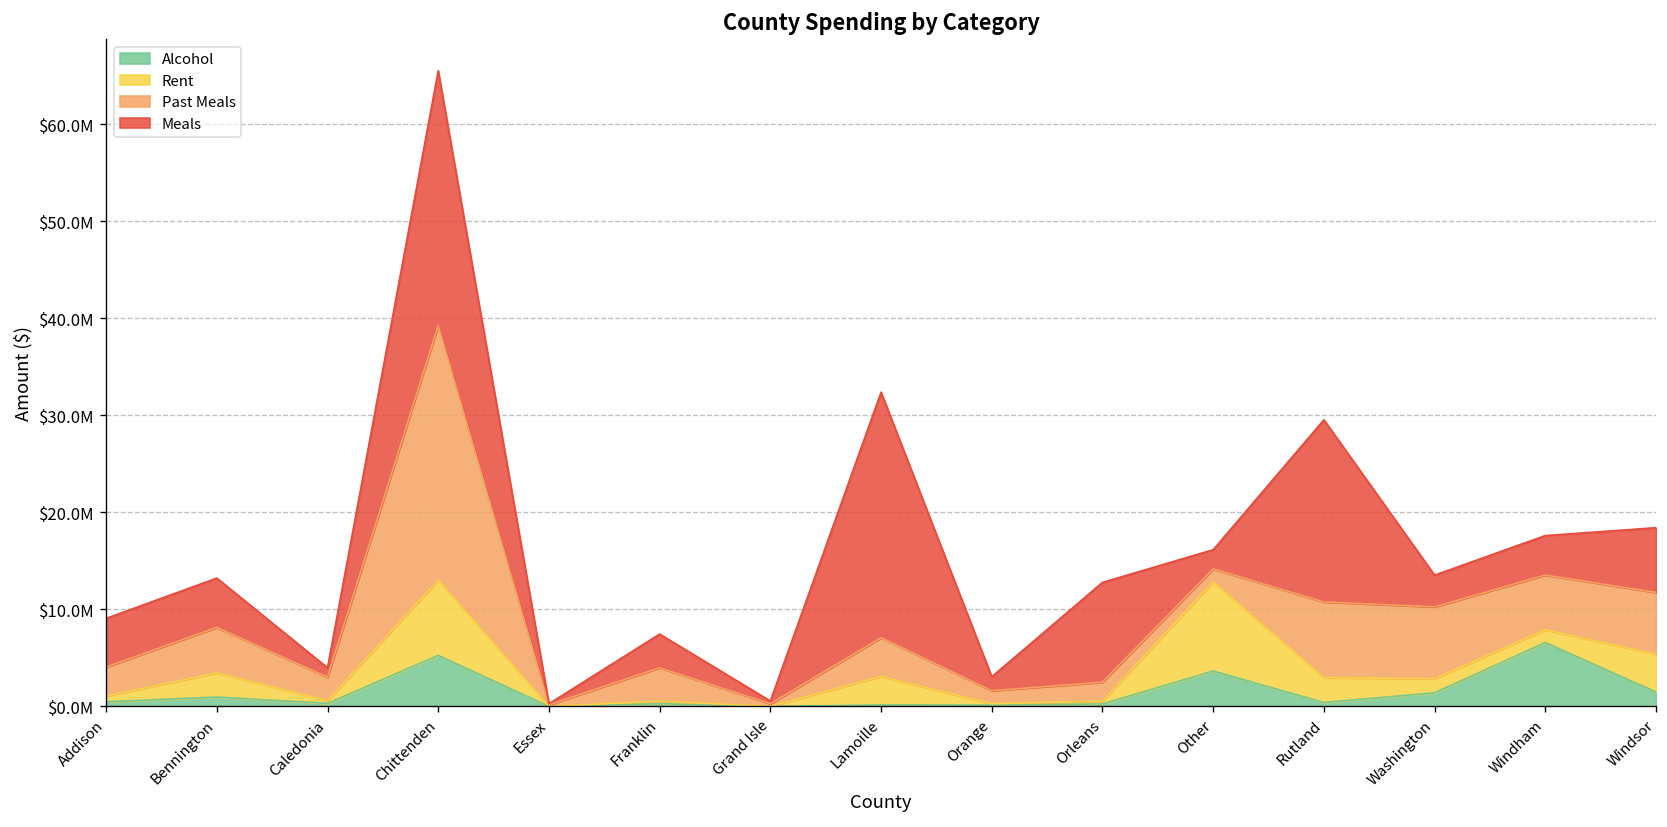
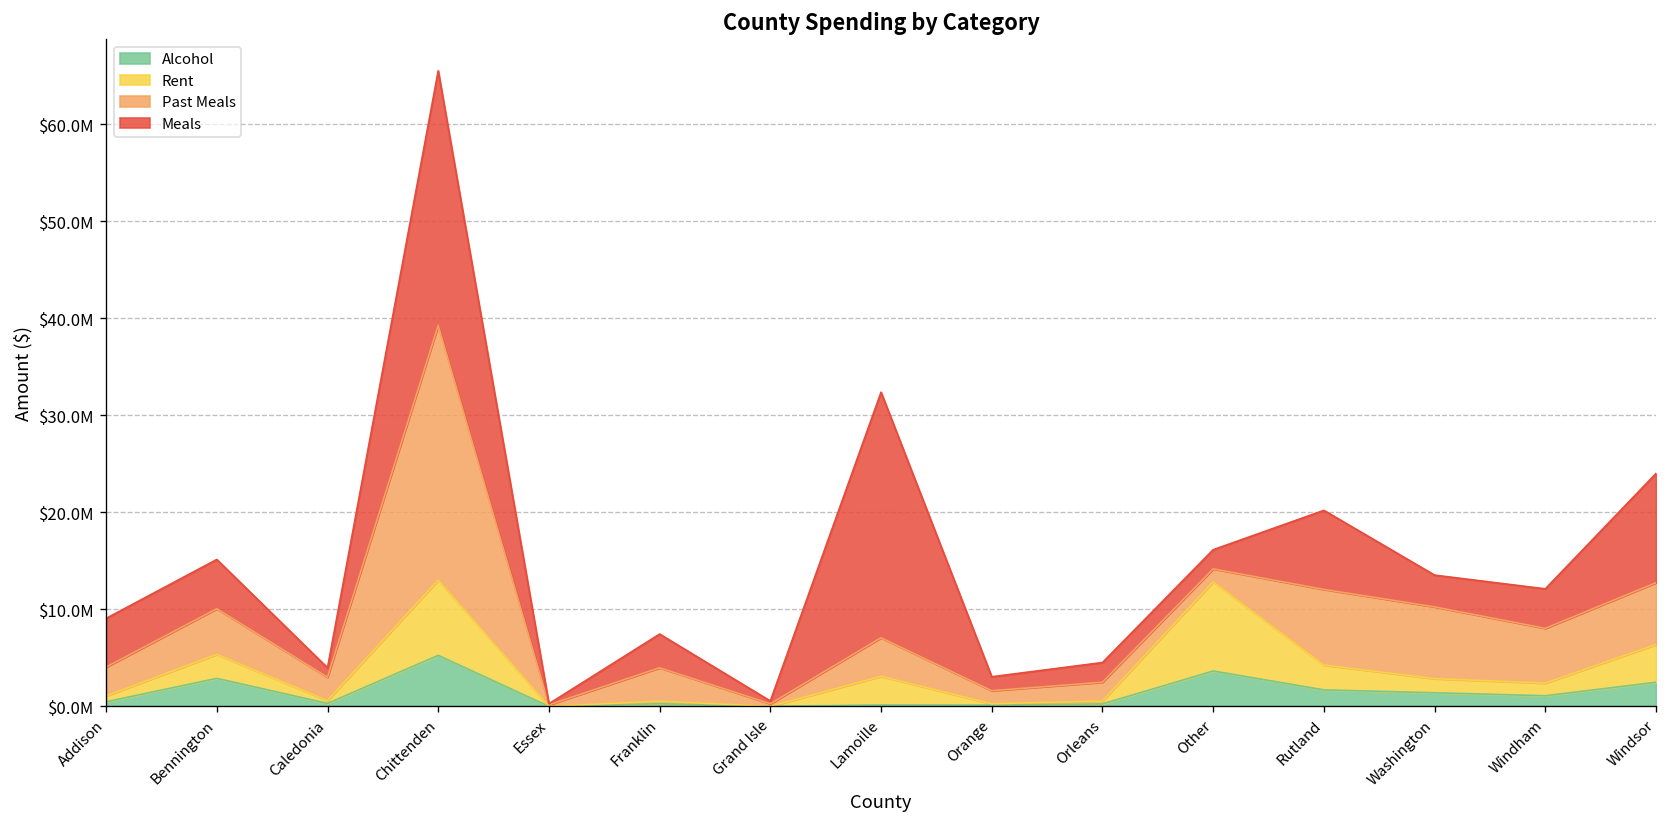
  {
    "Alcohol": {
      "Addison": "$0",
-     "Bennington": "$1000000",
+     "Bennington": "$3000000",
      "Chittenden": "$5000000",
      "Lamoille": "$0",
      "Other": "$4000000",
-     "Rutland": "$0",
+     "Rutland": "$2000000",
      "Washington": "$1000000",
-     "Windham": "$7000000",
-     "Windsor": "$1000000"
+     "Windham": "$1000000",
+     "Windsor": "$2000000"
    },
    "Meals": {
      "Addison": "$5000000",
      "Bennington": "$5000000",
      "Caledonia": "$1000000",
      "Chittenden": "$26000000",
      "Franklin": "$3000000",
      "Lamoille": "$25000000",
      "Orange": "$1000000",
-     "Orleans": "$10000000",
+     "Orleans": "$2000000",
      "Other": "$2000000",
-     "Rutland": "$19000000",
+     "Rutland": "$8000000",
      "Washington": "$3000000",
      "Windham": "$4000000",
-     "Windsor": "$7000000"
+     "Windsor": "$11000000"
    }
  }
